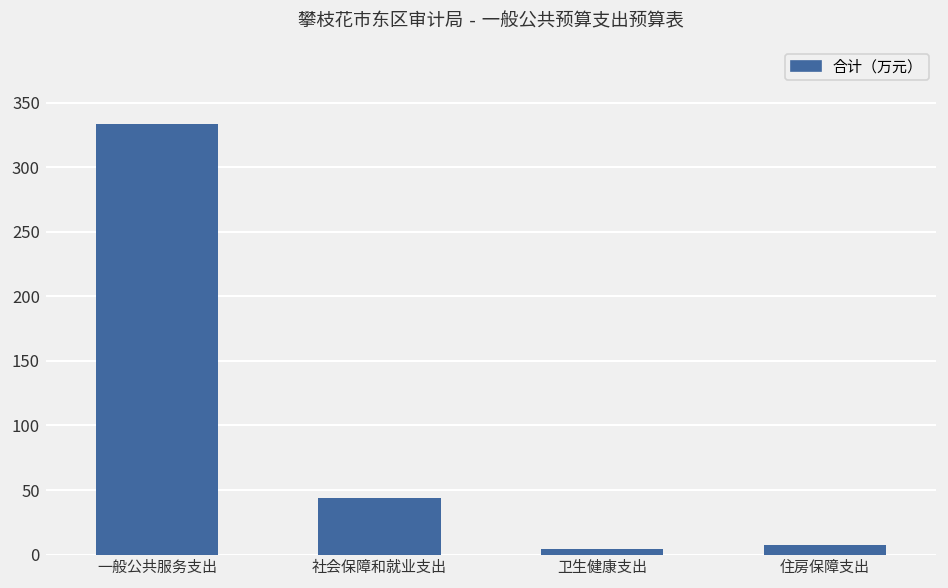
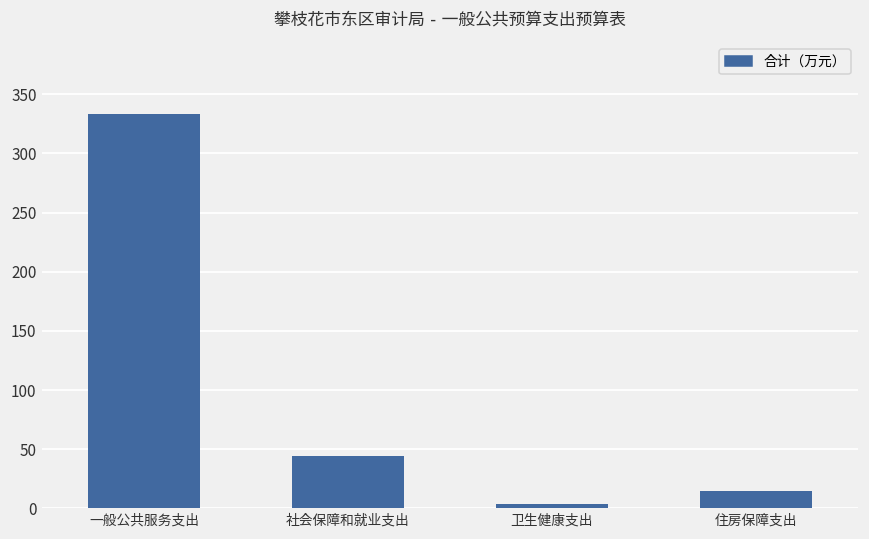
  {
    "一般公共服务支出": 334,
    "社会保障和就业支出": 44,
    "卫生健康支出": 4,
-   "住房保障支出": 7
+   "住房保障支出": 15
  }
